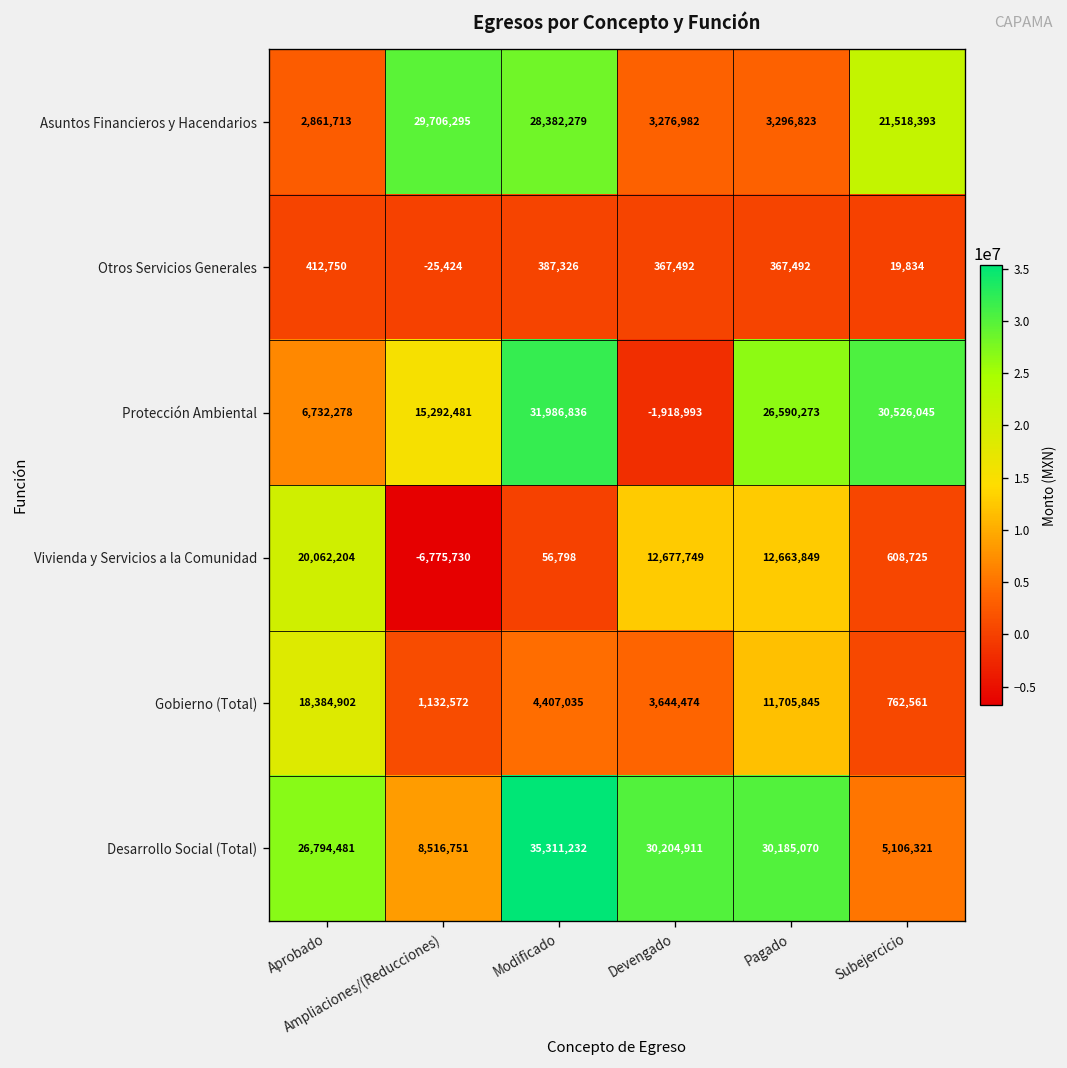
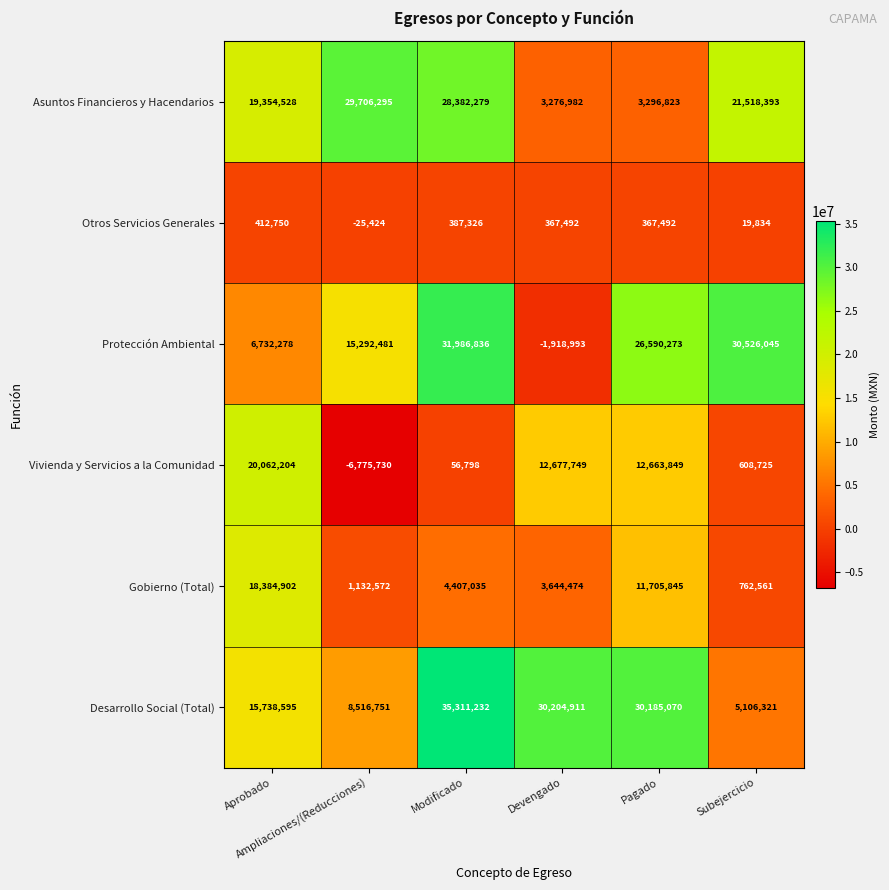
  {
    "Asuntos Financieros y Hacendarios": {
-     "Aprobado": "2,861,713",
+     "Aprobado": "19,354,528",
      "Ampliaciones/(Reducciones)": "29,706,295",
      "Modificado": "28,382,279",
      "Devengado": "3,276,982",
      "Pagado": "3,296,823",
      "Subejercicio": "21,518,393"
    },
    "Otros Servicios Generales": {
      "Aprobado": "412,750",
      "Ampliaciones/(Reducciones)": "-25,424",
      "Modificado": "387,326",
      "Devengado": "367,492",
      "Pagado": "367,492",
      "Subejercicio": "19,834"
    },
    "Protección Ambiental": {
      "Aprobado": "6,732,278",
      "Ampliaciones/(Reducciones)": "15,292,481",
      "Modificado": "31,986,836",
      "Devengado": "-1,918,993",
      "Pagado": "26,590,273",
      "Subejercicio": "30,526,045"
    },
    "Vivienda y Servicios a la Comunidad": {
      "Aprobado": "20,062,204",
      "Ampliaciones/(Reducciones)": "-6,775,730",
      "Modificado": "56,798",
      "Devengado": "12,677,749",
      "Pagado": "12,663,849",
      "Subejercicio": "608,725"
    },
    "Gobierno (Total)": {
      "Aprobado": "18,384,902",
      "Ampliaciones/(Reducciones)": "1,132,572",
      "Modificado": "4,407,035",
      "Devengado": "3,644,474",
      "Pagado": "11,705,845",
      "Subejercicio": "762,561"
    },
    "Desarrollo Social (Total)": {
-     "Aprobado": "26,794,481",
+     "Aprobado": "15,738,595",
      "Ampliaciones/(Reducciones)": "8,516,751",
      "Modificado": "35,311,232",
      "Devengado": "30,204,911",
      "Pagado": "30,185,070",
      "Subejercicio": "5,106,321"
    }
  }
